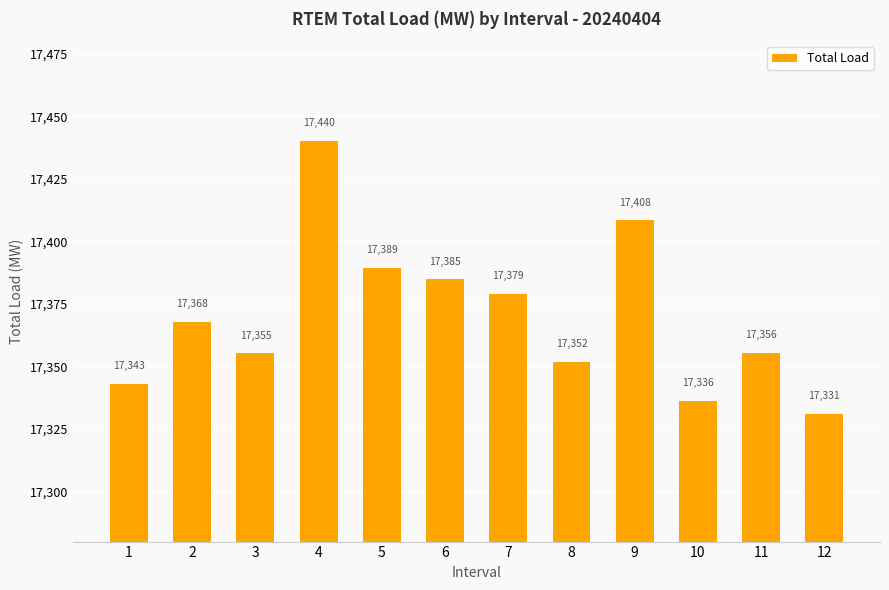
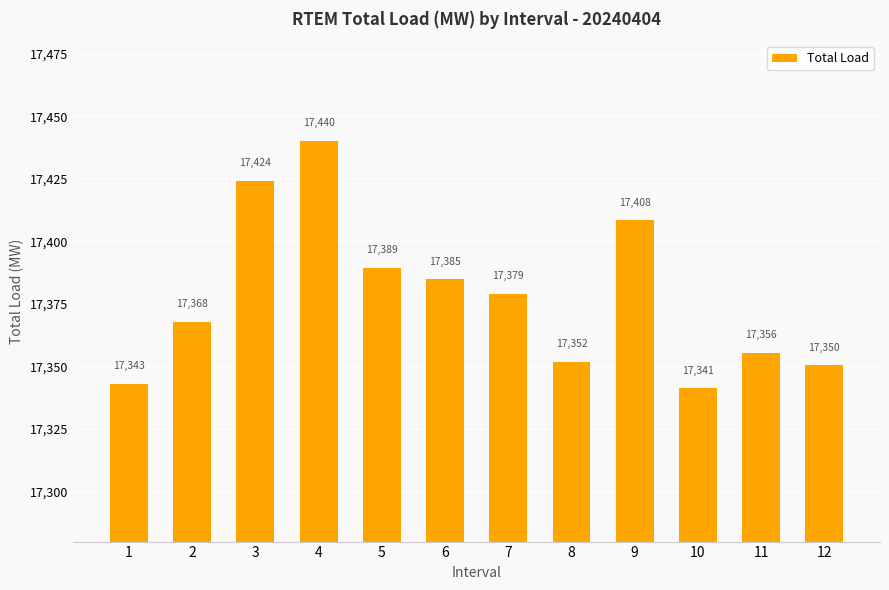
  {
    "1": "17,343",
    "2": "17,368",
-   "3": "17,355",
+   "3": "17,424",
    "4": "17,440",
    "5": "17,389",
    "6": "17,385",
    "7": "17,379",
    "8": "17,352",
    "9": "17,408",
-   "10": "17,336",
+   "10": "17,341",
    "11": "17,356",
-   "12": "17,331"
+   "12": "17,350"
  }
